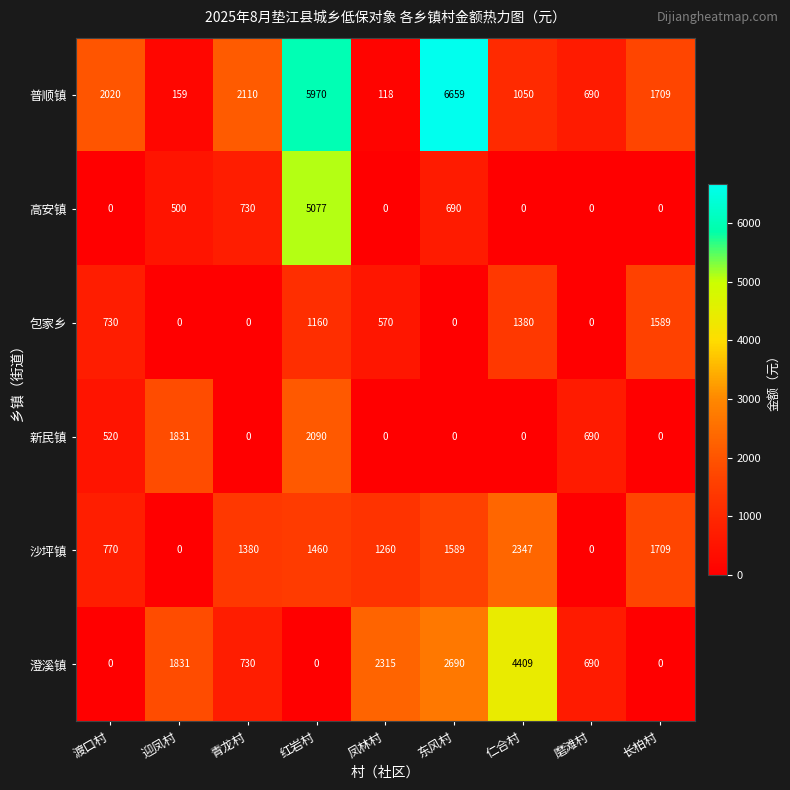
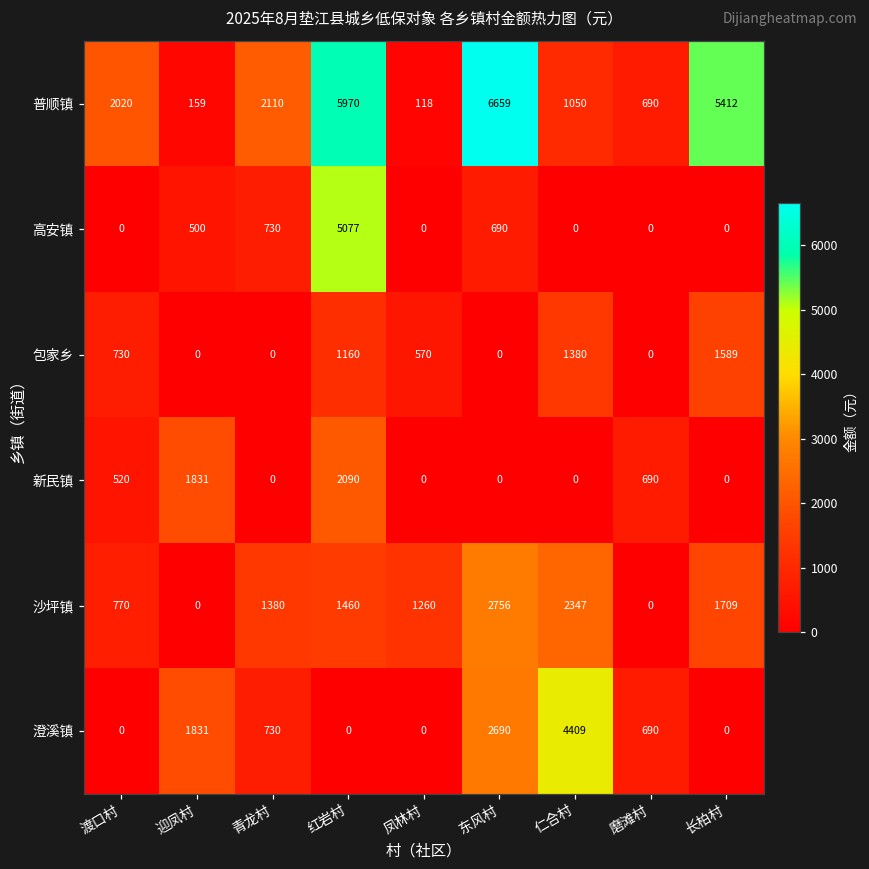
  {
    "普顺镇": {
      "渡口村": 2020,
      "迎凤村": 159,
      "青龙村": 2110,
      "红岩村": 5970,
      "凤林村": 118,
      "东风村": 6659,
      "仁合村": 1050,
      "磨滩村": 690,
-     "长柏村": 1709
+     "长柏村": 5412
    },
    "高安镇": {
      "渡口村": 0,
      "迎凤村": 500,
      "青龙村": 730,
      "红岩村": 5077,
      "凤林村": 0,
      "东风村": 690,
      "仁合村": 0,
      "磨滩村": 0,
      "长柏村": 0
    },
    "包家乡": {
      "渡口村": 730,
      "迎凤村": 0,
      "青龙村": 0,
      "红岩村": 1160,
      "凤林村": 570,
      "东风村": 0,
      "仁合村": 1380,
      "磨滩村": 0,
      "长柏村": 1589
    },
    "新民镇": {
      "渡口村": 520,
      "迎凤村": 1831,
      "青龙村": 0,
      "红岩村": 2090,
      "凤林村": 0,
      "东风村": 0,
      "仁合村": 0,
      "磨滩村": 690,
      "长柏村": 0
    },
    "沙坪镇": {
      "渡口村": 770,
      "迎凤村": 0,
      "青龙村": 1380,
      "红岩村": 1460,
      "凤林村": 1260,
-     "东风村": 1589,
+     "东风村": 2756,
      "仁合村": 2347,
      "磨滩村": 0,
      "长柏村": 1709
    },
    "澄溪镇": {
      "渡口村": 0,
      "迎凤村": 1831,
      "青龙村": 730,
      "红岩村": 0,
-     "凤林村": 2315,
+     "凤林村": 0,
      "东风村": 2690,
      "仁合村": 4409,
      "磨滩村": 690,
      "长柏村": 0
    }
  }
